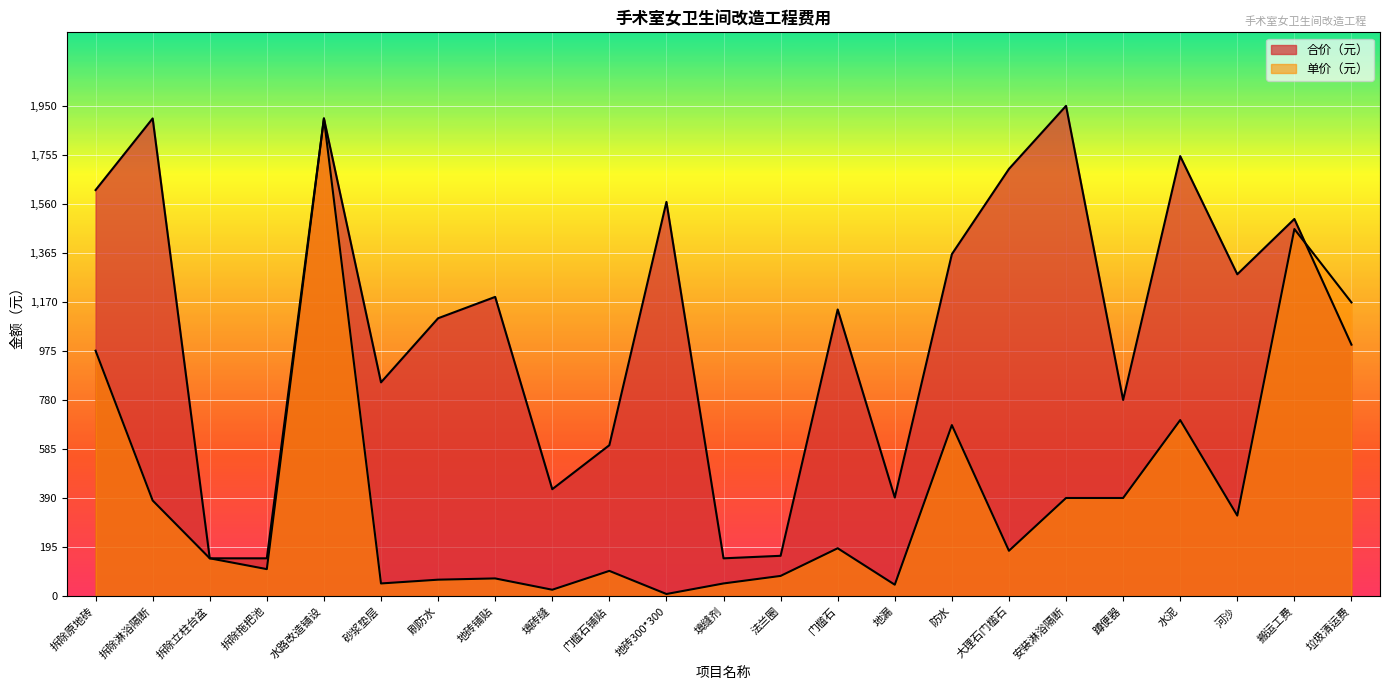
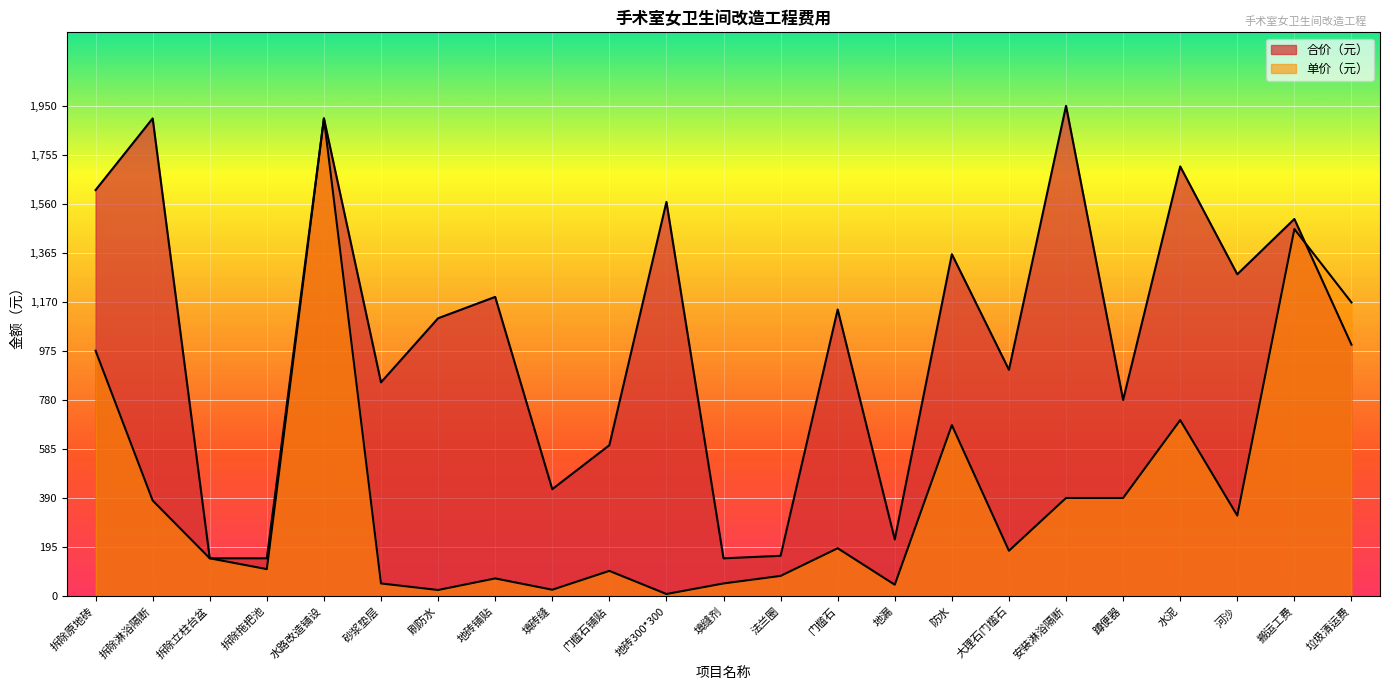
  {
    "合价（元）": {
      "拆除原地砖": "1,620",
      "拆除淋浴隔断": "1,900",
      "拆除拖把池": "150",
      "砂浆垫层": "850",
      "刷防水": "1,110",
      "地砖铺贴": "1,190",
      "填砖缝": "430",
      "门槛石铺贴": "600",
      "地砖300*300": "1,570",
      "填缝剂": "150",
      "法兰圈": "160",
      "门槛石": "1,140",
-     "地漏": "390",
+     "地漏": "230",
      "防水": "1,360",
-     "大理石门槛石": "1,700",
+     "大理石门槛石": "900",
      "安装淋浴隔断": "1,950",
      "蹲便器": "780",
-     "水泥": "1,750",
+     "水泥": "1,710",
      "河沙": "1,280",
      "搬运工费": "1,500",
      "垃圾清运费": "1,000"
    },
    "单价（元）": {
      "拆除原地砖": "980",
      "拆除淋浴隔断": "380",
      "拆除拖把池": "110",
      "砂浆垫层": "50",
-     "刷防水": "70",
+     "刷防水": "20",
      "地砖铺贴": "70",
      "填砖缝": "30",
      "门槛石铺贴": "100",
      "地砖300*300": "10",
      "填缝剂": "50",
      "法兰圈": "80",
      "门槛石": "190",
      "地漏": "50",
      "防水": "680",
      "大理石门槛石": "180",
      "安装淋浴隔断": "390",
      "蹲便器": "390",
      "水泥": "700",
      "河沙": "320",
      "搬运工费": "1,460",
      "垃圾清运费": "1,170"
    }
  }
